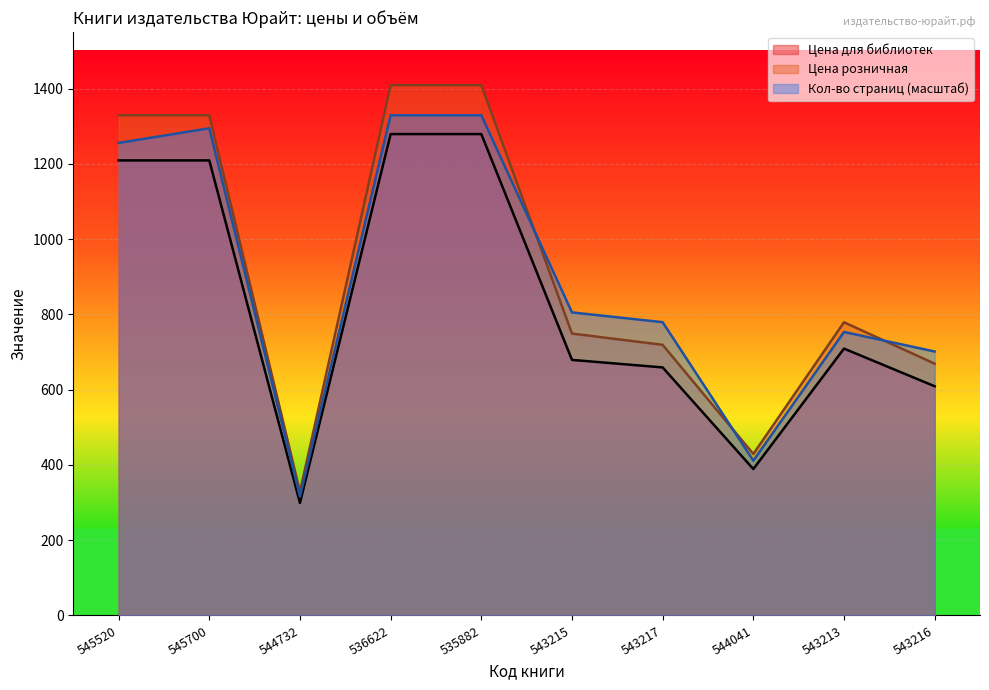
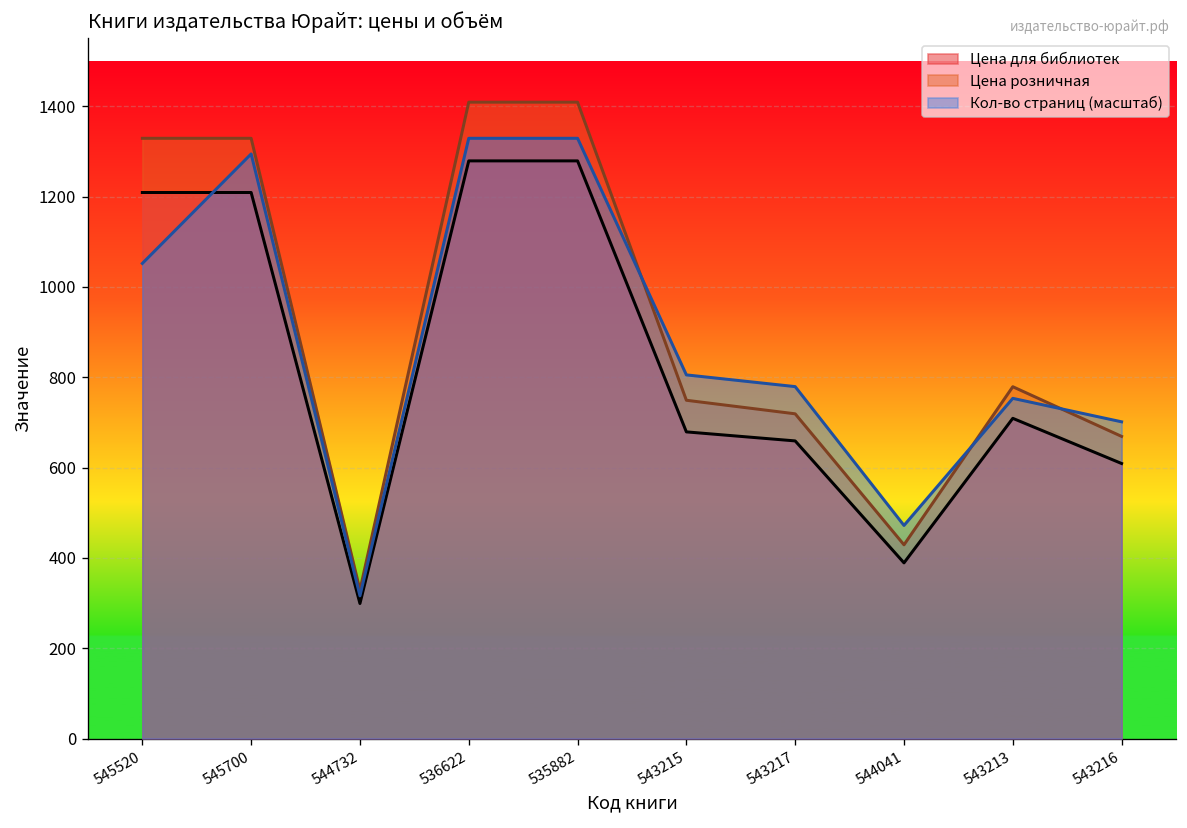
  {
    "Кол-во страниц (масштаб)": {
-     "545520": 1260,
+     "545520": 1050,
      "545700": 1290,
      "544732": 320,
      "536622": 1330,
      "535882": 1330,
      "543215": 810,
      "543217": 780,
-     "544041": 410,
+     "544041": 470,
      "543213": 750,
      "543216": 700
    }
  }
